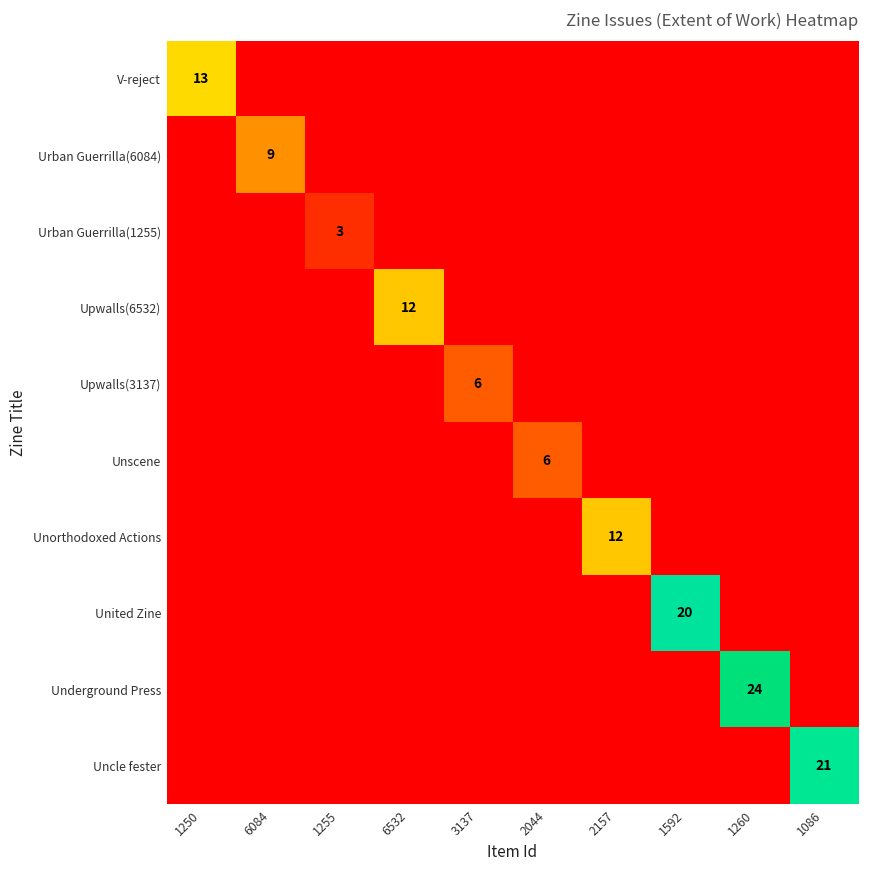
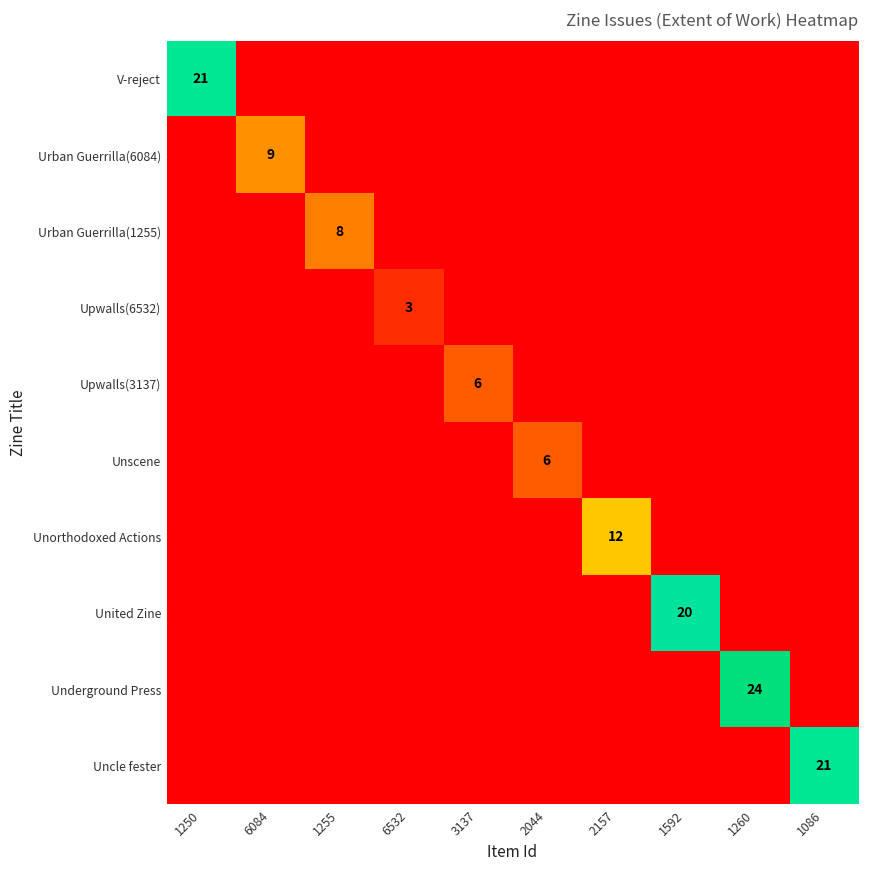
  {
    "V-reject": {
-     "1250": 13
+     "1250": 21
    },
    "Urban Guerrilla(6084)": {
      "6084": 9
    },
    "Urban Guerrilla(1255)": {
-     "1255": 3
+     "1255": 8
    },
    "Upwalls(6532)": {
-     "6532": 12
+     "6532": 3
    },
    "Upwalls(3137)": {
      "3137": 6
    },
    "Unscene": {
      "2044": 6
    },
    "Unorthodoxed Actions": {
      "2157": 12
    },
    "United Zine": {
      "1592": 20
    },
    "Underground Press": {
      "1260": 24
    },
    "Uncle fester": {
      "1086": 21
    }
  }
